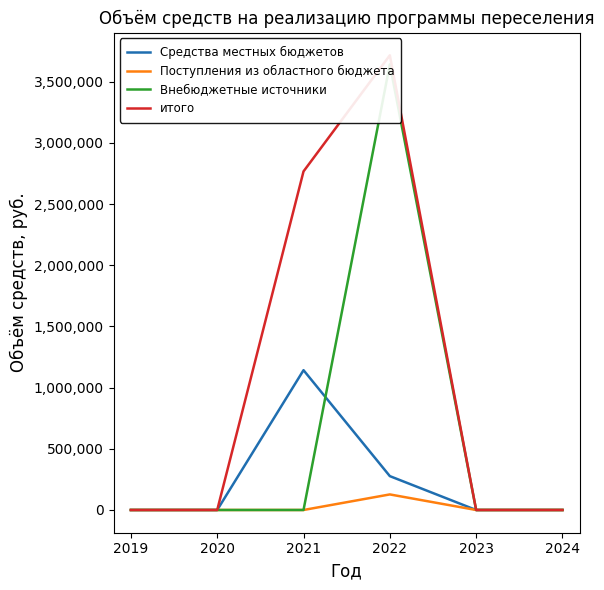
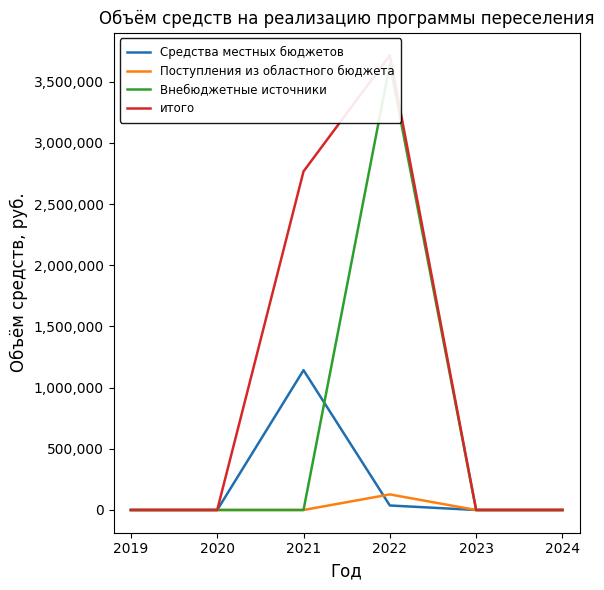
  {
    "Средства местных бюджетов": {
      "2021": "1,140,000",
-     "2022": "280,000"
+     "2022": "40,000"
    },
    "Поступления из областного бюджета": {
      "2022": "130,000"
    },
    "итого": {
      "2021": "2,770,000"
    }
  }
